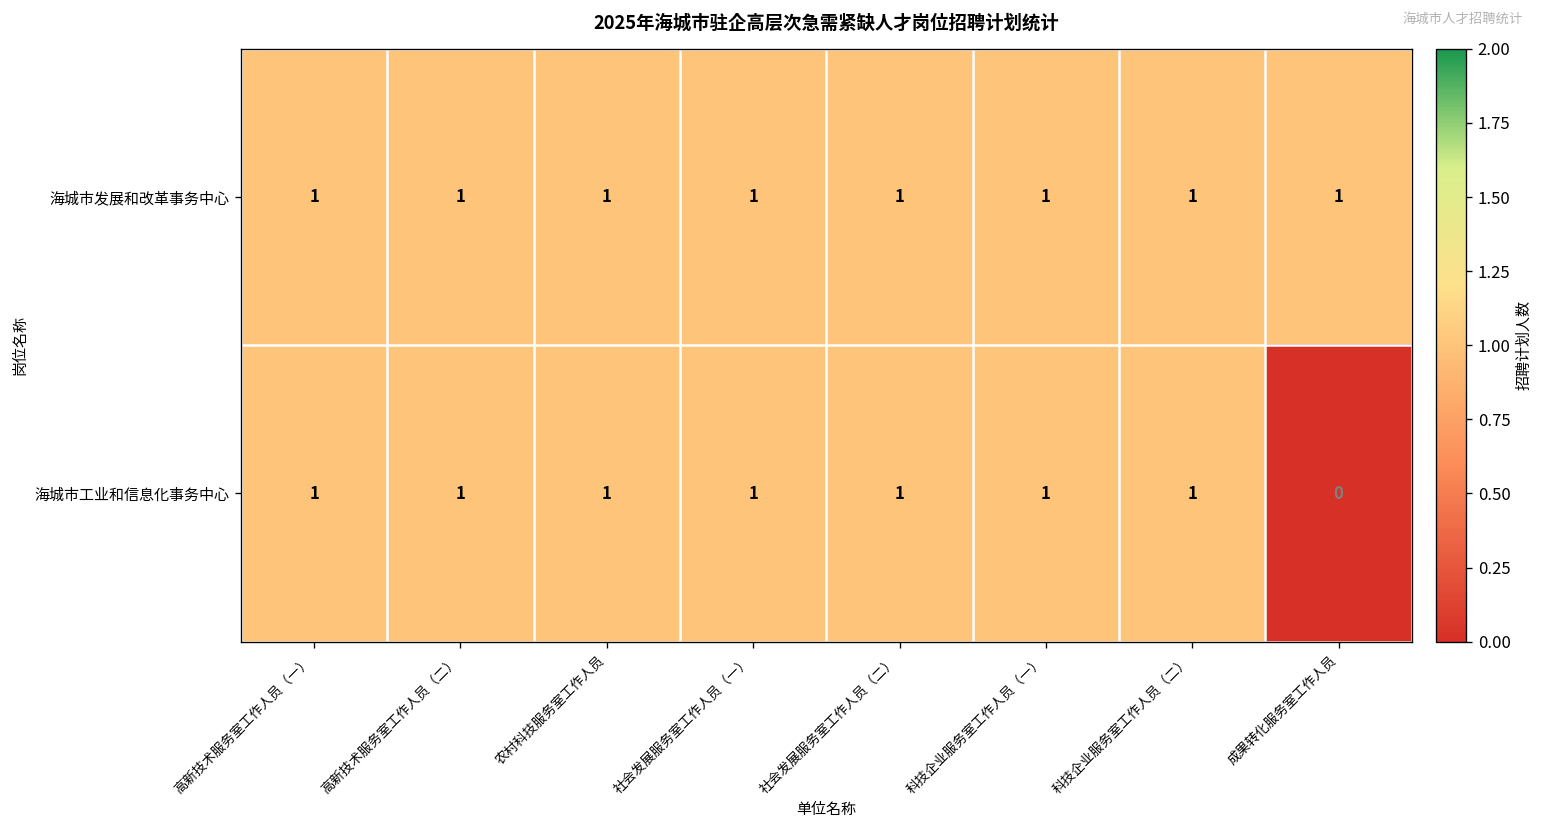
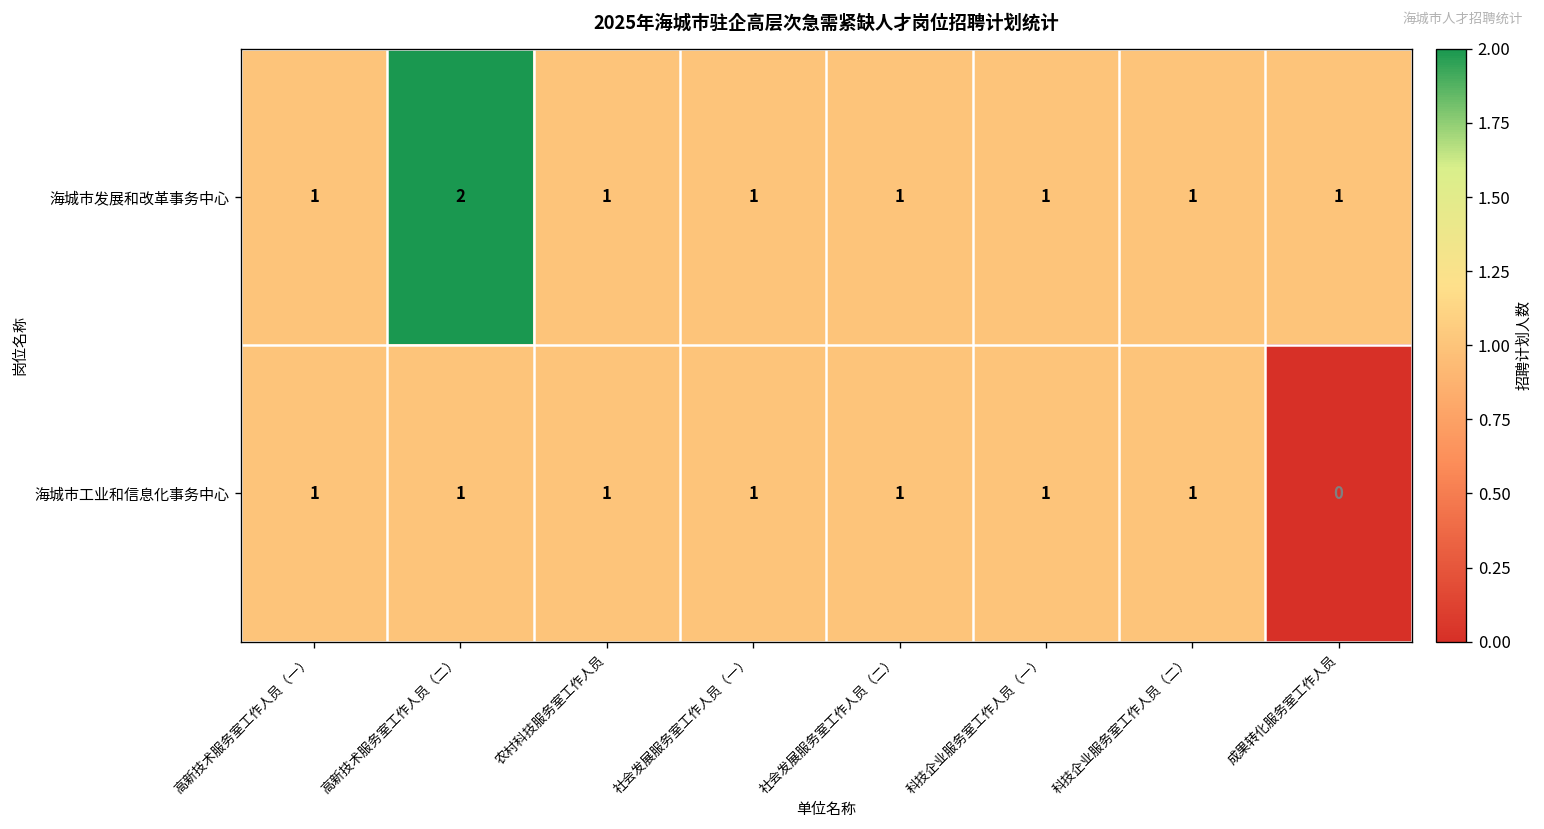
  {
    "海城市发展和改革事务中心": {
      "高新技术服务室工作人员（一）": 1,
-     "高新技术服务室工作人员（二）": 1,
+     "高新技术服务室工作人员（二）": 2,
      "农村科技服务室工作人员": 1,
      "社会发展服务室工作人员（一）": 1,
      "社会发展服务室工作人员（二）": 1,
      "科技企业服务室工作人员（一）": 1,
      "科技企业服务室工作人员（二）": 1,
      "成果转化服务室工作人员": 1
    },
    "海城市工业和信息化事务中心": {
      "高新技术服务室工作人员（一）": 1,
      "高新技术服务室工作人员（二）": 1,
      "农村科技服务室工作人员": 1,
      "社会发展服务室工作人员（一）": 1,
      "社会发展服务室工作人员（二）": 1,
      "科技企业服务室工作人员（一）": 1,
      "科技企业服务室工作人员（二）": 1,
      "成果转化服务室工作人员": 0
    }
  }
